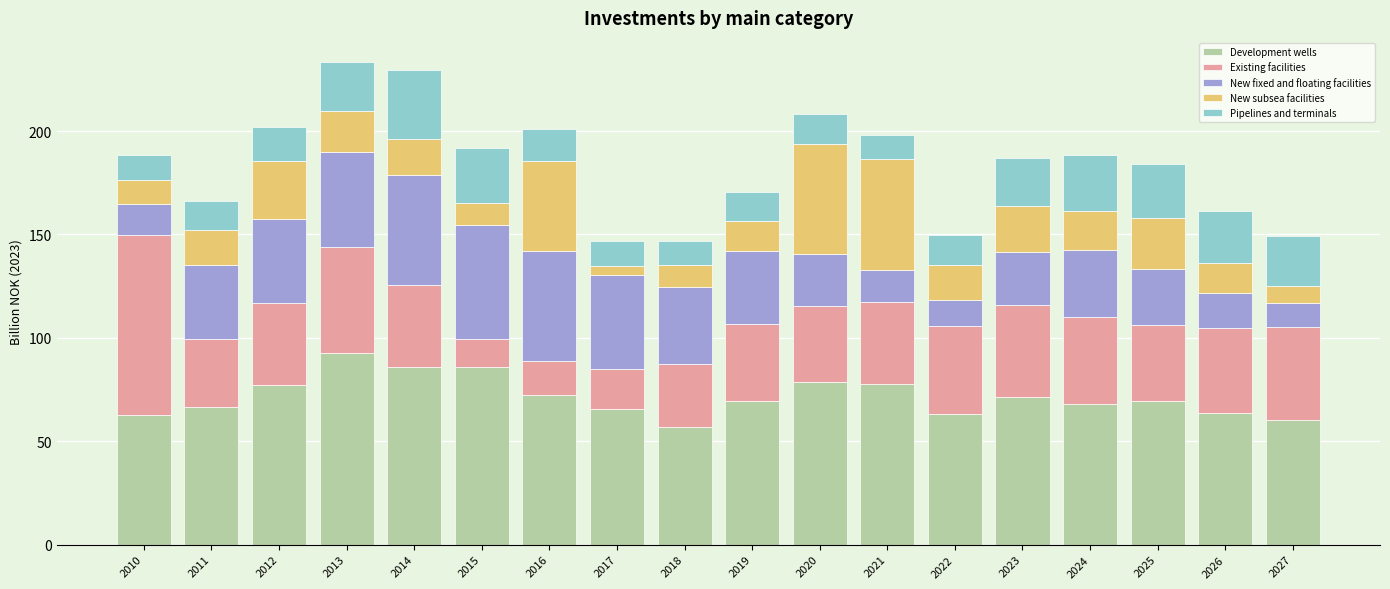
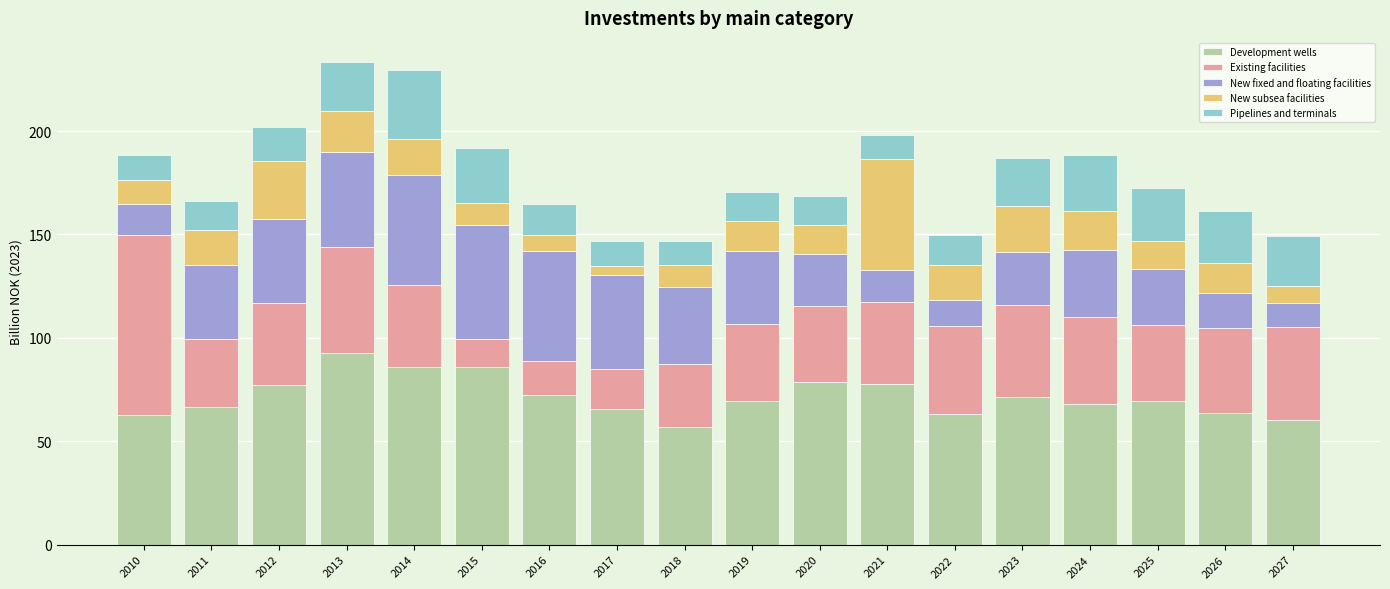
  {
    "Existing facilities": {
      "2010": 87,
      "2011": 33,
      "2012": 40,
      "2013": 51,
      "2014": 40,
      "2015": 14,
      "2016": 16,
      "2017": 20,
      "2018": 30,
      "2019": 37,
      "2020": 37,
      "2021": 39,
      "2022": 43,
      "2023": 44,
      "2024": 42,
      "2025": 37,
      "2026": 41,
      "2027": 45
    },
    "New subsea facilities": {
      "2010": 12,
      "2011": 17,
      "2012": 28,
      "2013": 20,
      "2014": 17,
      "2015": 11,
-     "2016": 43,
+     "2016": 7,
      "2017": 5,
      "2018": 11,
      "2019": 15,
-     "2020": 53,
+     "2020": 14,
      "2021": 54,
      "2022": 17,
      "2023": 22,
      "2024": 18,
-     "2025": 25,
+     "2025": 14,
      "2026": 14,
      "2027": 8
    }
  }
